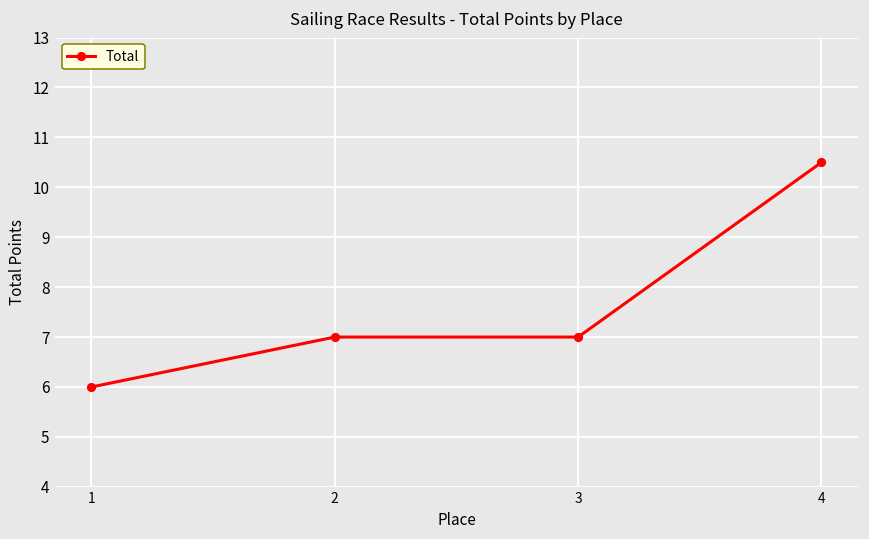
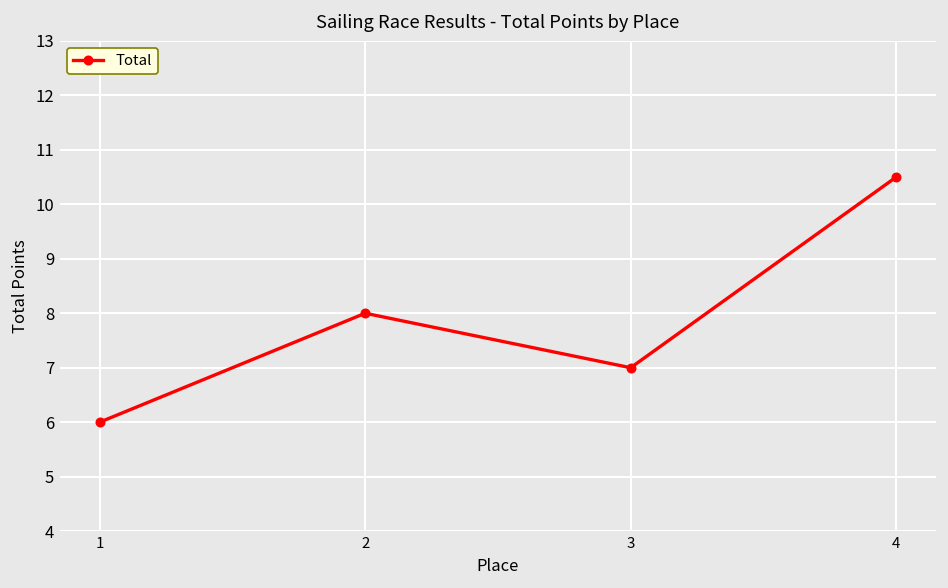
  {
    "1": 6,
-   "2": 7,
+   "2": 8,
    "3": 7,
    "4": 10.5
  }
